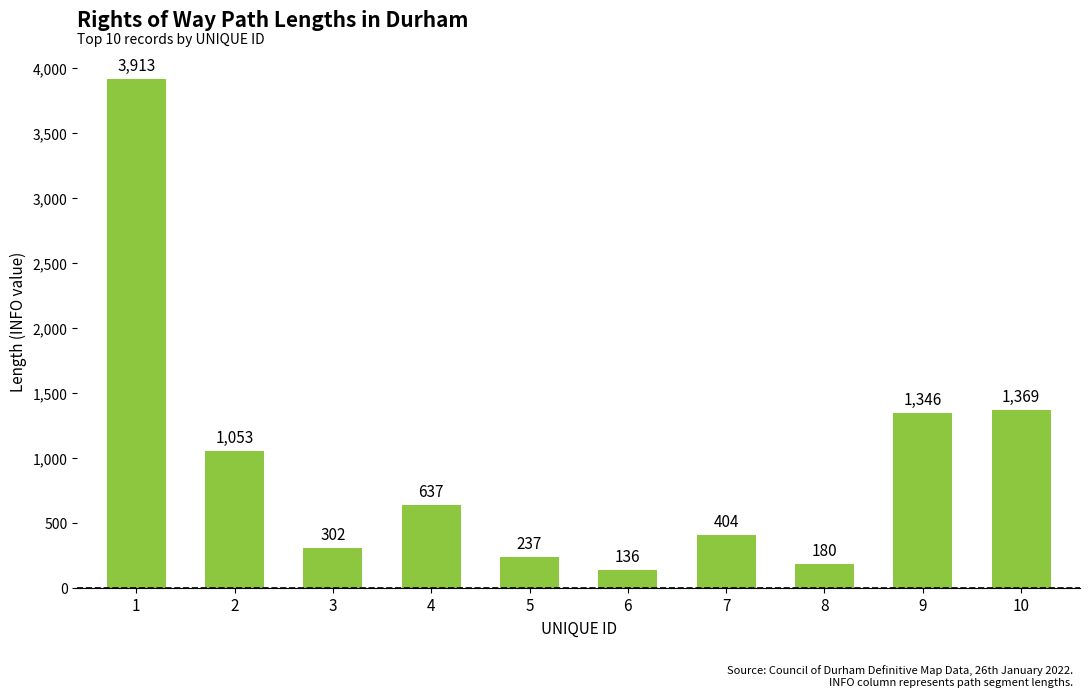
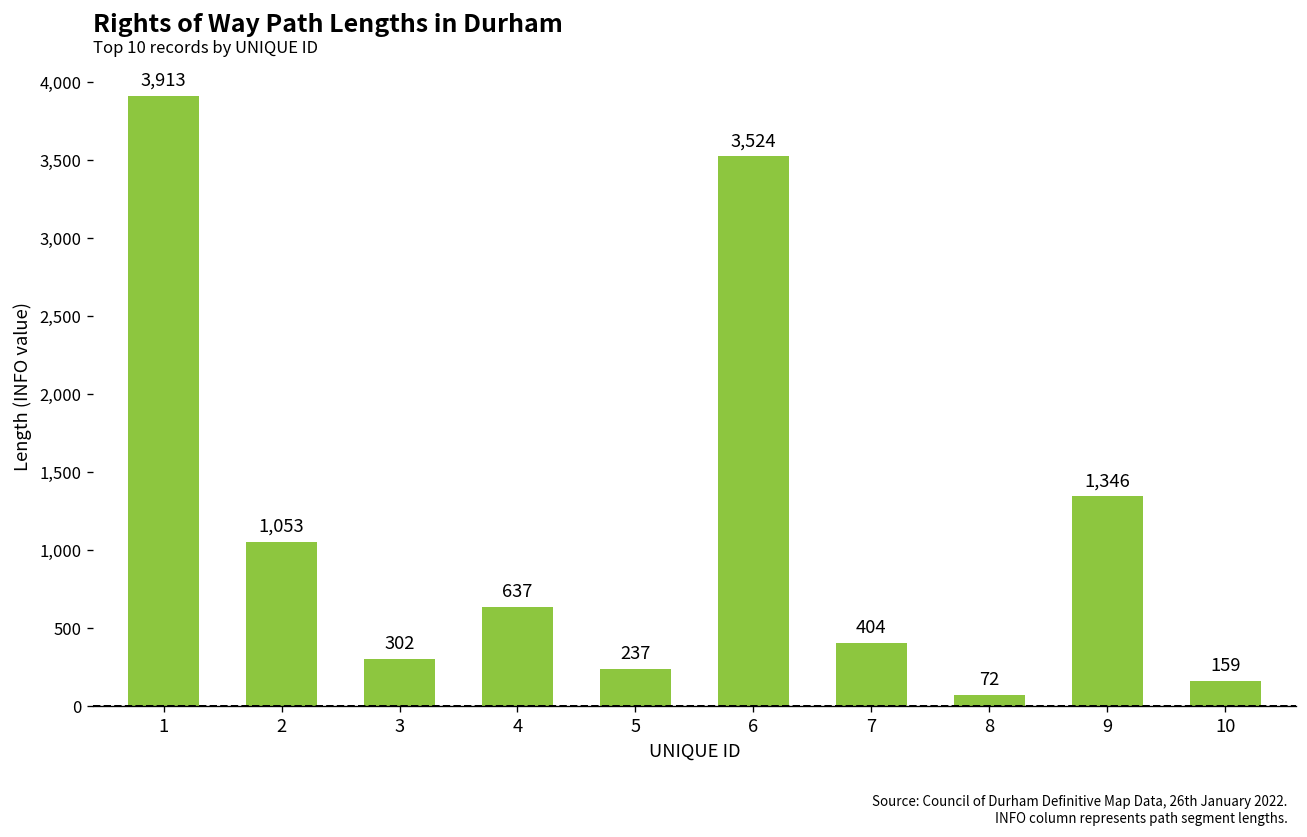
  {
    "1": "3,913",
    "2": "1,053",
    "3": "302",
    "4": "637",
    "5": "237",
-   "6": "136",
+   "6": "3,524",
    "7": "404",
-   "8": "180",
+   "8": "72",
    "9": "1,346",
-   "10": "1,369"
+   "10": "159"
  }
